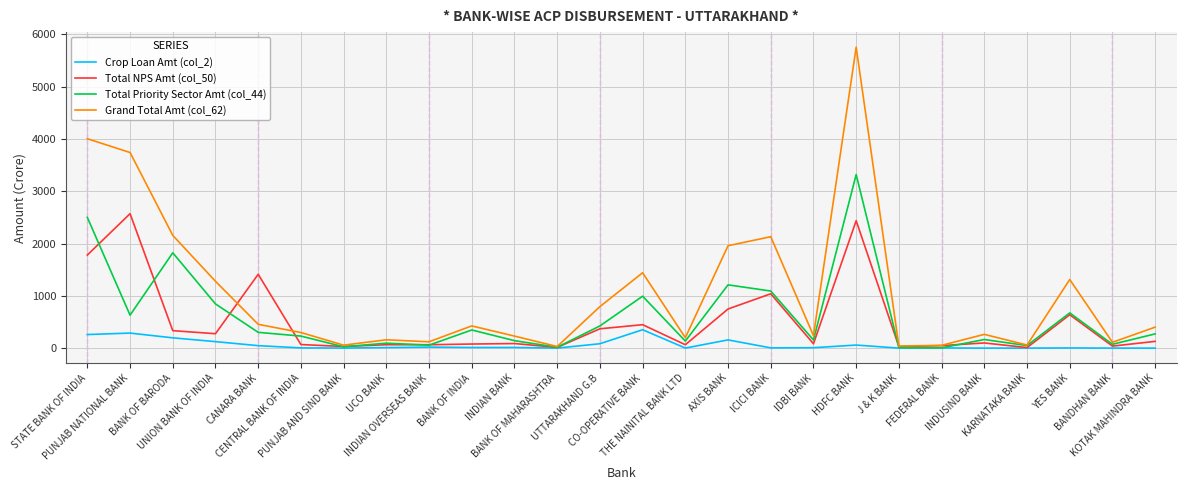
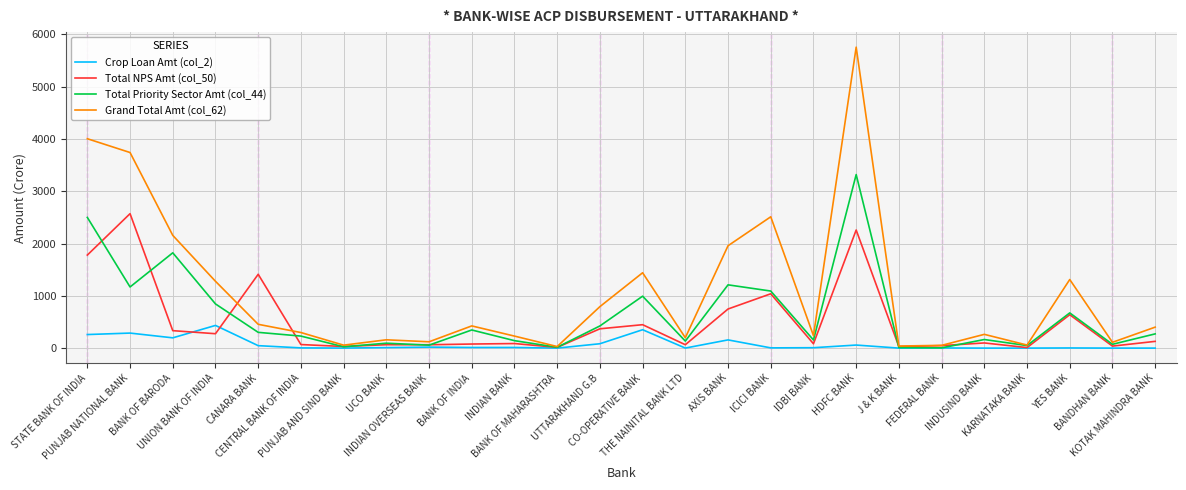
  {
    "Crop Loan Amt (col_2)": {
      "STATE BANK OF INDIA": 300,
      "PUNJAB NATIONAL BANK": 300,
      "BANK OF BARODA": 200,
-     "UNION BANK OF INDIA": 100,
+     "UNION BANK OF INDIA": 400,
      "CANARA BANK": 0,
      "CENTRAL BANK OF INDIA": 0,
      "UCO BANK": 0,
      "BANK OF INDIA": 0,
      "INDIAN BANK": 0,
      "UTTARAKHAND G.B": 100,
      "CO-OPERATIVE BANK": 400,
      "THE NAINITAL BANK LTD": 0,
      "AXIS BANK": 200,
      "ICICI BANK": 0,
      "IDBI BANK": 0,
      "HDFC BANK": 100,
      "INDUSIND BANK": 0,
      "YES BANK": 0,
      "KOTAK MAHINDRA BANK": 0
    },
    "Total NPS Amt (col_50)": {
      "STATE BANK OF INDIA": 1800,
      "PUNJAB NATIONAL BANK": 2600,
      "BANK OF BARODA": 300,
      "UNION BANK OF INDIA": 300,
      "CANARA BANK": 1400,
      "CENTRAL BANK OF INDIA": 100,
      "BANK OF INDIA": 100,
      "INDIAN BANK": 100,
      "UTTARAKHAND G.B": 400,
      "CO-OPERATIVE BANK": 400,
      "THE NAINITAL BANK LTD": 100,
      "AXIS BANK": 700,
      "ICICI BANK": 1000,
      "IDBI BANK": 100,
-     "HDFC BANK": 2400,
+     "HDFC BANK": 2300,
      "INDUSIND BANK": 100,
      "KOTAK MAHINDRA BANK": 100
    },
    "Total Priority Sector Amt (col_44)": {
      "STATE BANK OF INDIA": 2500,
-     "PUNJAB NATIONAL BANK": 600,
+     "PUNJAB NATIONAL BANK": 1200,
      "BANK OF BARODA": 1800,
      "UNION BANK OF INDIA": 800,
      "CANARA BANK": 300,
      "CENTRAL BANK OF INDIA": 200,
      "BANK OF INDIA": 300,
      "INDIAN BANK": 100,
      "UTTARAKHAND G.B": 400,
      "CO-OPERATIVE BANK": 1000,
      "THE NAINITAL BANK LTD": 100,
      "AXIS BANK": 1200,
      "ICICI BANK": 1100,
      "IDBI BANK": 200,
      "HDFC BANK": 3300,
      "INDUSIND BANK": 200,
      "KOTAK MAHINDRA BANK": 300
    },
    "Grand Total Amt (col_62)": {
      "STATE BANK OF INDIA": 4000,
      "PUNJAB NATIONAL BANK": 3700,
      "BANK OF BARODA": 2200,
      "UNION BANK OF INDIA": 1300,
      "CANARA BANK": 500,
      "CENTRAL BANK OF INDIA": 300,
      "UCO BANK": 200,
      "INDIAN OVERSEAS BANK": 100,
      "BANK OF INDIA": 400,
      "INDIAN BANK": 200,
      "UTTARAKHAND G.B": 800,
      "CO-OPERATIVE BANK": 1400,
      "THE NAINITAL BANK LTD": 200,
      "AXIS BANK": 2000,
-     "ICICI BANK": 2100,
+     "ICICI BANK": 2500,
      "IDBI BANK": 200,
      "HDFC BANK": 5800,
      "INDUSIND BANK": 300,
      "YES BANK": 1300,
      "KOTAK MAHINDRA BANK": 400
    }
  }
